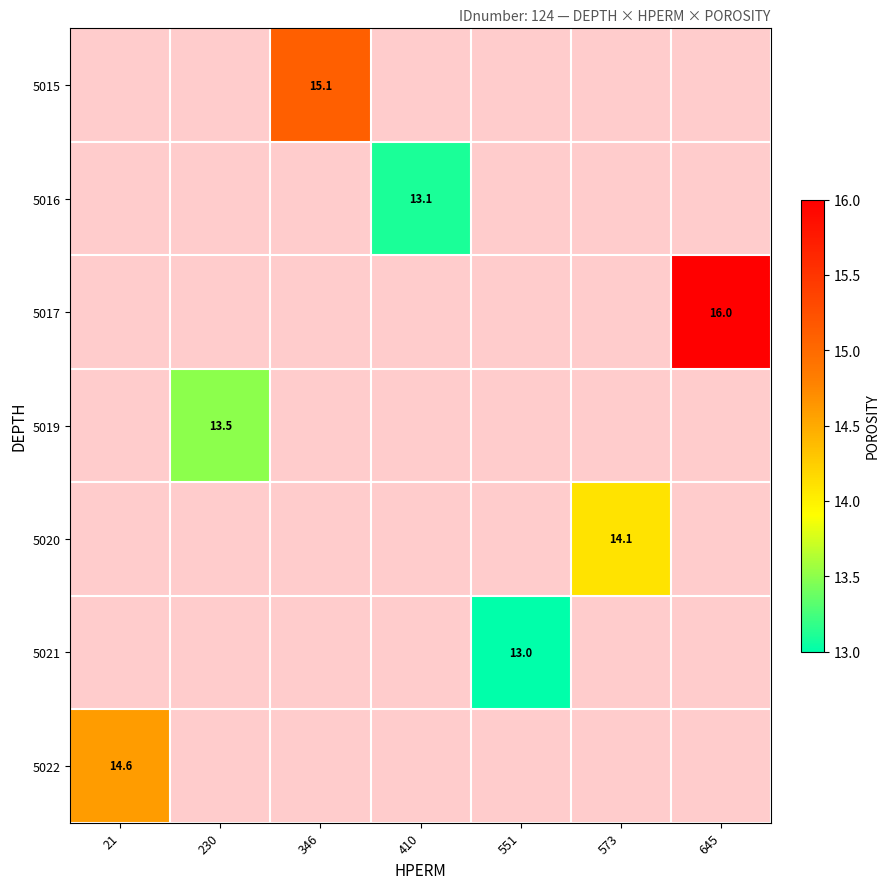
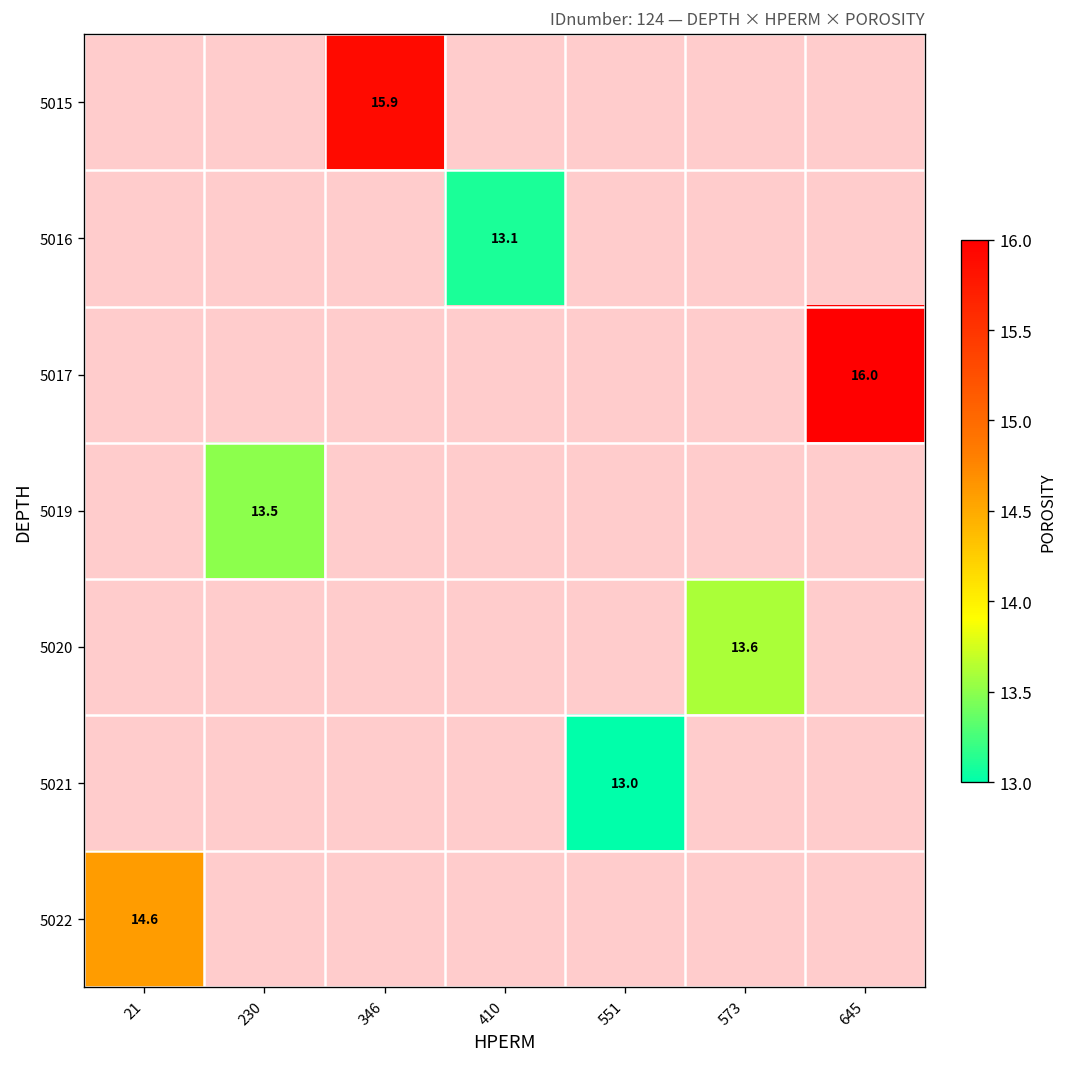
  {
    "5015": {
-     "346": 15.1
+     "346": 15.9
    },
    "5016": {
      "410": 13.1
    },
    "5017": {
      "645": 16.0
    },
    "5019": {
      "230": 13.5
    },
    "5020": {
-     "573": 14.1
+     "573": 13.6
    },
    "5021": {
      "551": 13.0
    },
    "5022": {
      "21": 14.6
    }
  }
